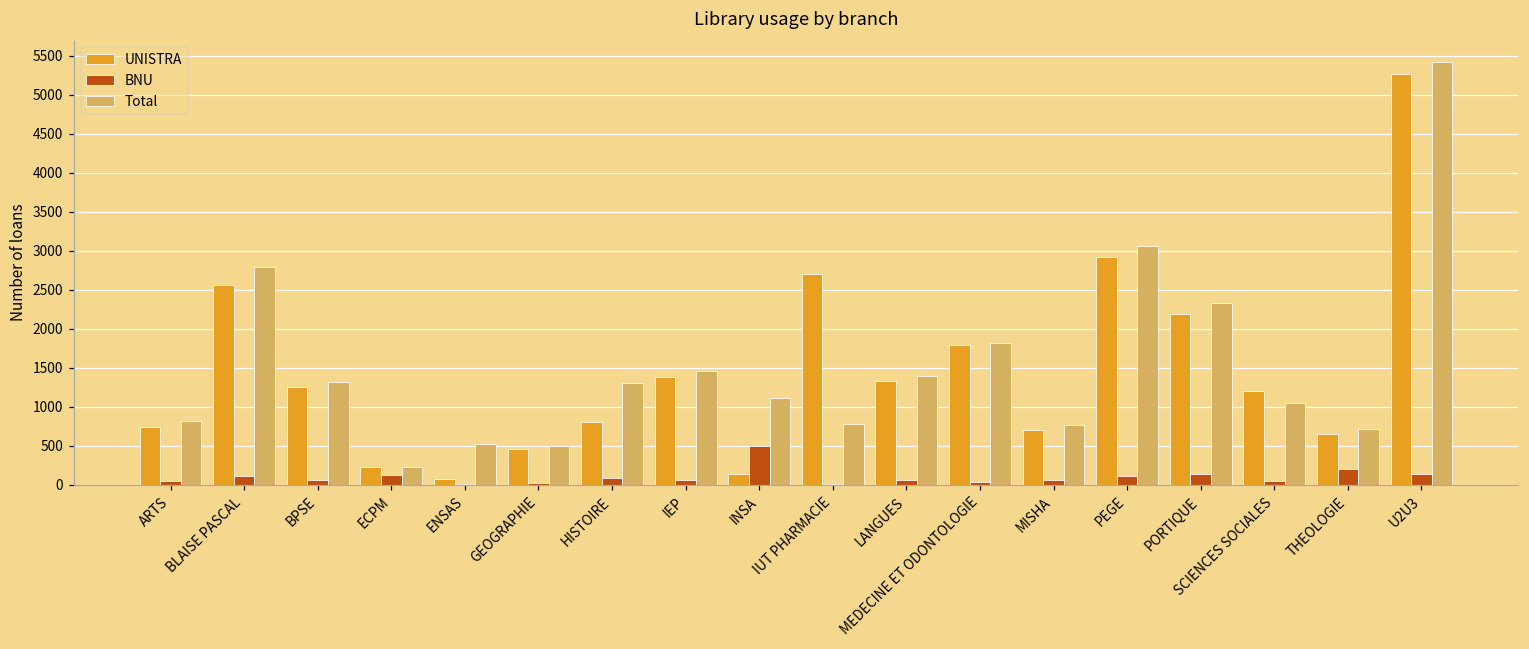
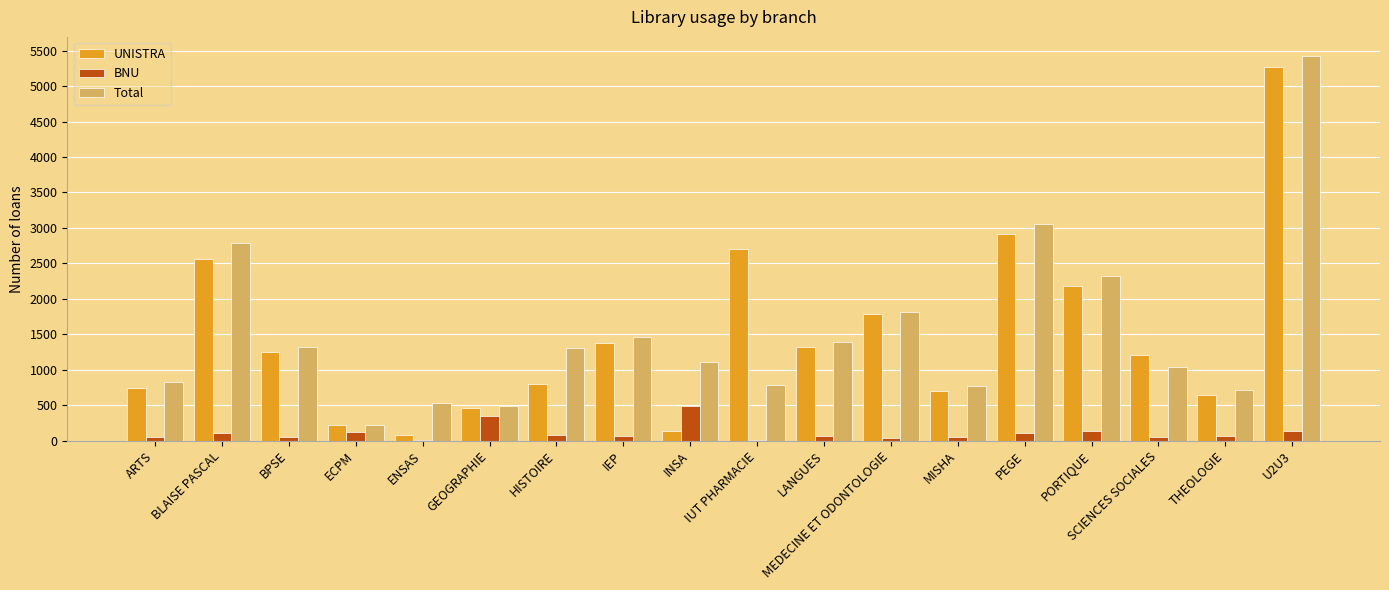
  {
    "UNISTRA": {
      "ARTS": 700,
      "BLAISE PASCAL": 2600,
      "BPSE": 1300,
      "ECPM": 200,
      "ENSAS": 100,
      "GEOGRAPHIE": 500,
      "HISTOIRE": 800,
      "IEP": 1400,
      "INSA": 100,
      "IUT PHARMACIE": 2700,
      "LANGUES": 1300,
      "MEDECINE ET ODONTOLOGIE": 1800,
      "MISHA": 700,
      "PEGE": 2900,
      "PORTIQUE": 2200,
      "SCIENCES SOCIALES": 1200,
      "THEOLOGIE": 700,
      "U2U3": 5300
    },
    "BNU": {
      "ARTS": 100,
      "BLAISE PASCAL": 100,
      "BPSE": 100,
      "ECPM": 100,
-     "GEOGRAPHIE": 0,
+     "GEOGRAPHIE": 400,
      "HISTOIRE": 100,
      "IEP": 100,
      "INSA": 500,
      "LANGUES": 100,
      "MISHA": 100,
      "PEGE": 100,
      "PORTIQUE": 100,
      "SCIENCES SOCIALES": 0,
-     "THEOLOGIE": 200,
+     "THEOLOGIE": 100,
      "U2U3": 100
    },
    "Total": {
      "ARTS": 800,
      "BLAISE PASCAL": 2800,
      "BPSE": 1300,
      "ECPM": 200,
      "ENSAS": 500,
      "GEOGRAPHIE": 500,
      "HISTOIRE": 1300,
      "IEP": 1500,
      "INSA": 1100,
      "IUT PHARMACIE": 800,
      "LANGUES": 1400,
      "MEDECINE ET ODONTOLOGIE": 1800,
      "MISHA": 800,
      "PEGE": 3100,
      "PORTIQUE": 2300,
      "SCIENCES SOCIALES": 1000,
      "THEOLOGIE": 700,
      "U2U3": 5400
    }
  }
